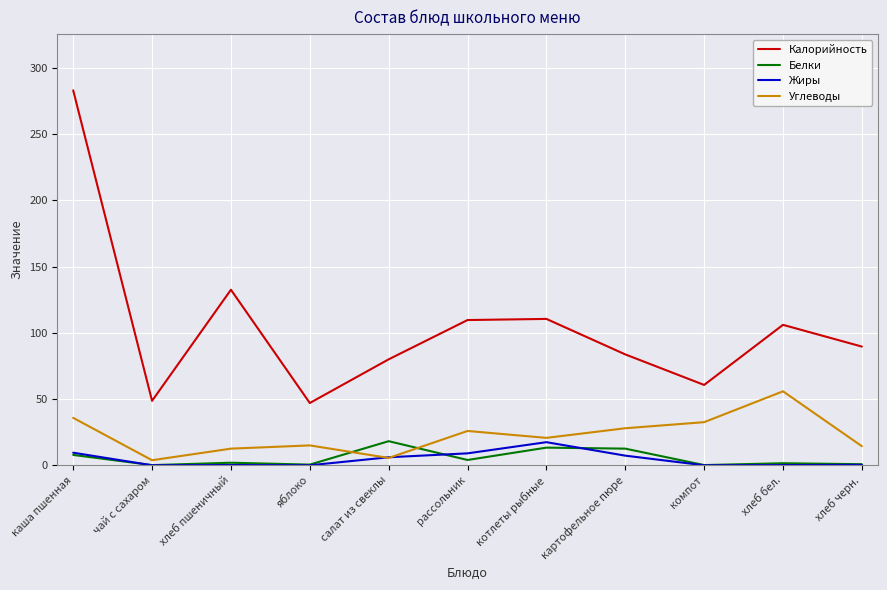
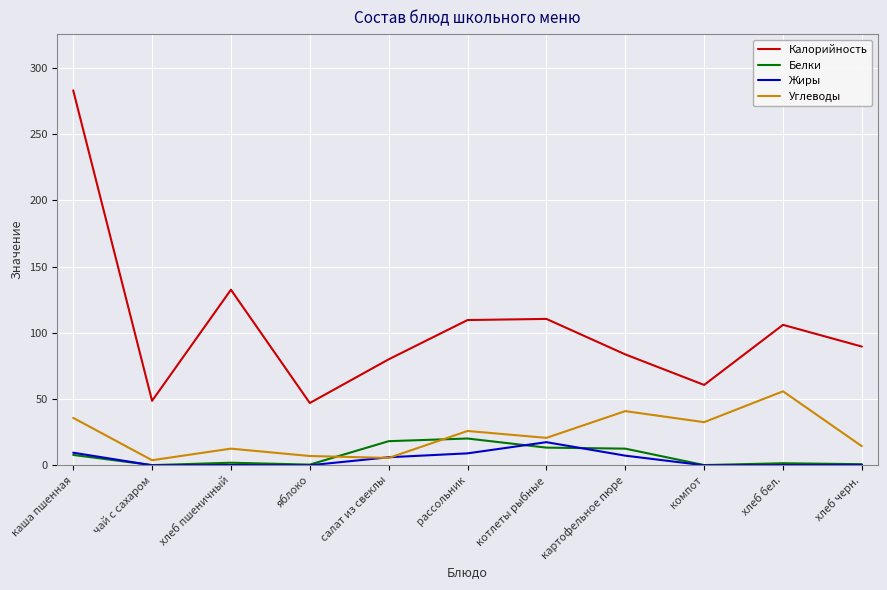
  {
    "Калорийность": {
      "каша пшенная": 283,
      "чай с сахаром": 49,
      "хлеб пшеничный": 133,
      "яблоко": 47,
      "салат из свеклы": 80,
      "рассольник": 110,
      "котлеты рыбные": 110,
      "картофельное пюре": 84,
      "компот": 61,
      "хлеб бел.": 106,
      "хлеб черн.": 90
    },
    "Белки": {
      "салат из свеклы": 18,
-     "рассольник": 4,
+     "рассольник": 20,
      "котлеты рыбные": 13,
      "картофельное пюре": 13
    },
    "Жиры": {
      "рассольник": 9,
      "котлеты рыбные": 17,
      "картофельное пюре": 7
    },
    "Углеводы": {
      "каша пшенная": 36,
      "чай с сахаром": 4,
      "хлеб пшеничный": 13,
-     "яблоко": 15,
+     "яблоко": 7,
      "рассольник": 26,
      "котлеты рыбные": 21,
-     "картофельное пюре": 28,
+     "картофельное пюре": 41,
      "компот": 33,
      "хлеб бел.": 56,
      "хлеб черн.": 14
    }
  }
